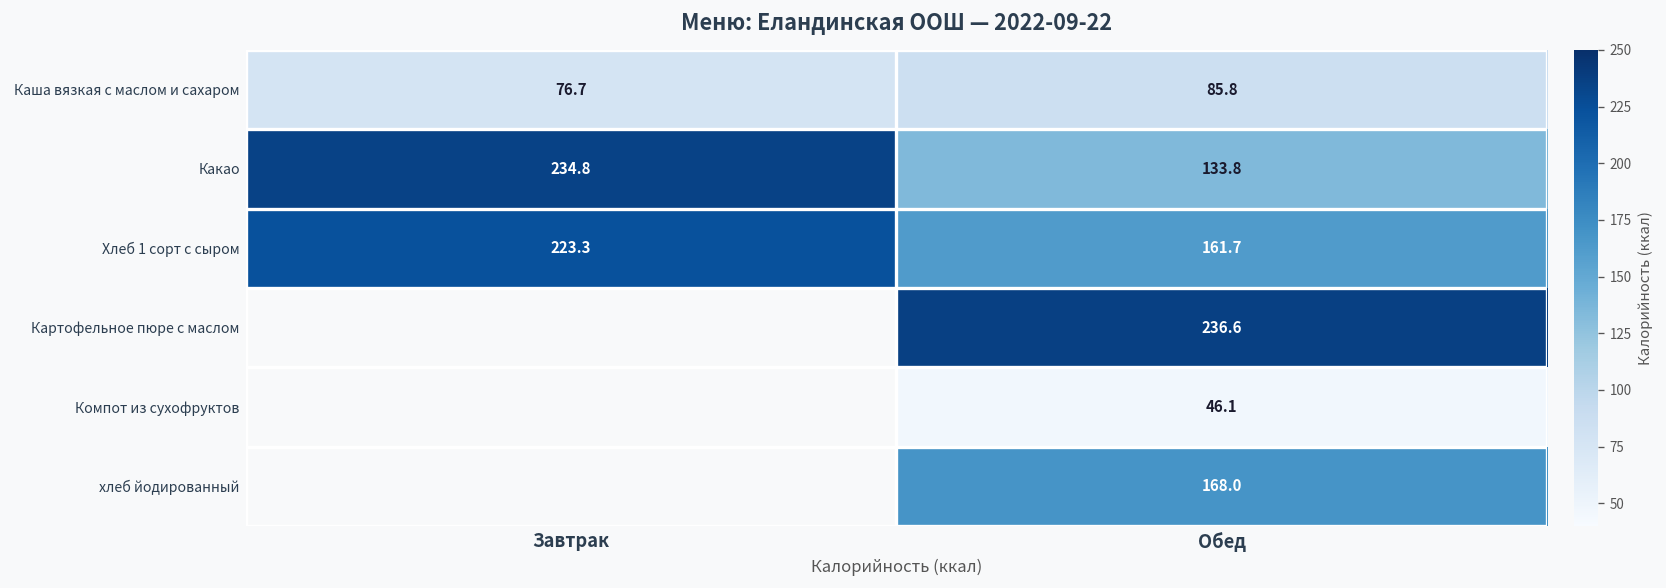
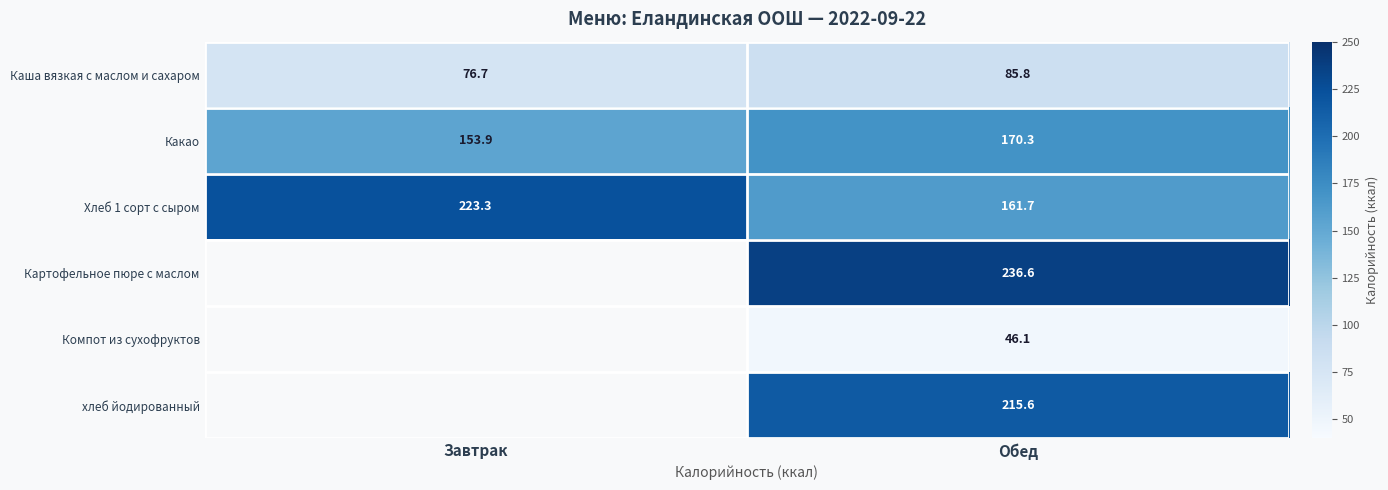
  {
    "Каша вязкая с маслом и сахаром": {
      "Завтрак": 76.7,
      "Обед": 85.8
    },
    "Какао": {
-     "Завтрак": 234.8,
-     "Обед": 133.8
+     "Завтрак": 153.9,
+     "Обед": 170.3
    },
    "Хлеб 1 сорт с сыром": {
      "Завтрак": 223.3,
      "Обед": 161.7
    },
    "Картофельное пюре с маслом": {
      "Обед": 236.6
    },
    "Компот из сухофруктов": {
      "Обед": 46.1
    },
    "хлеб йодированный": {
-     "Обед": 168.0
+     "Обед": 215.6
    }
  }
